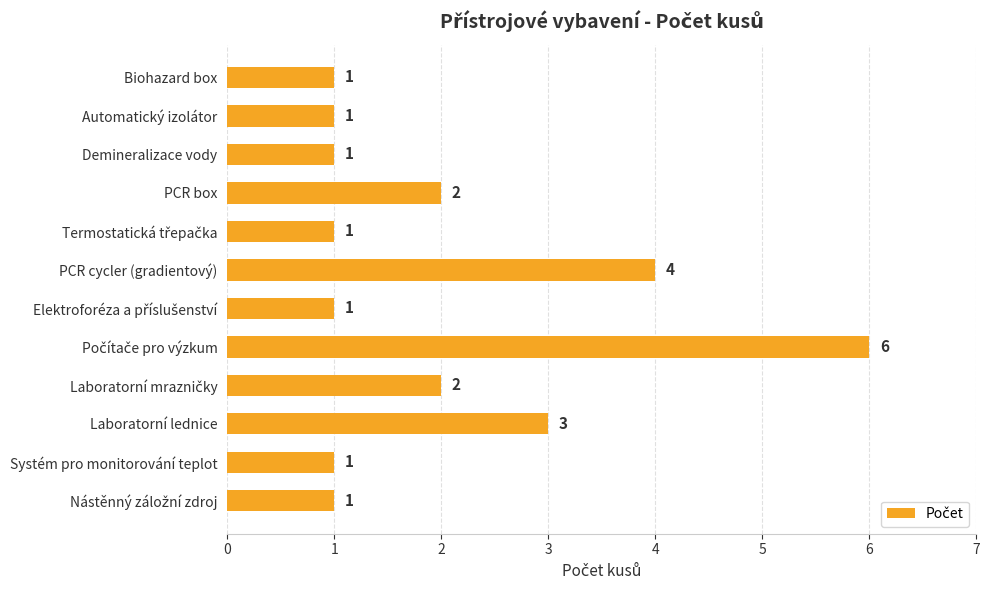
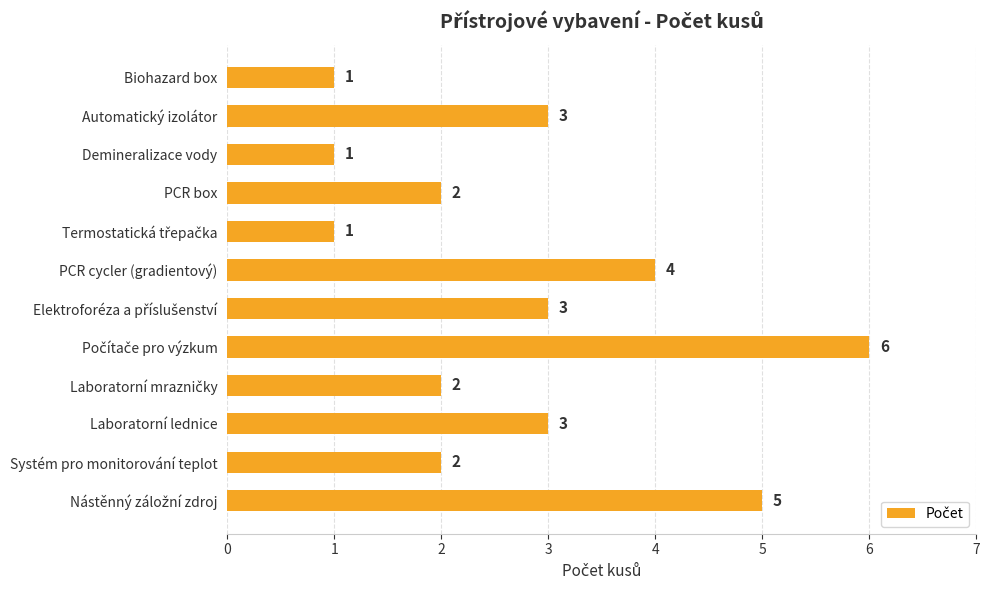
  {
    "Biohazard box": 1,
-   "Automatický izolátor": 1,
+   "Automatický izolátor": 3,
    "Demineralizace vody": 1,
    "PCR box": 2,
    "Termostatická třepačka": 1,
    "PCR cycler (gradientový)": 4,
-   "Elektroforéza a příslušenství": 1,
+   "Elektroforéza a příslušenství": 3,
    "Počítače pro výzkum": 6,
    "Laboratorní mrazničky": 2,
    "Laboratorní lednice": 3,
-   "Systém pro monitorování teplot": 1,
-   "Nástěnný záložní zdroj": 1
+   "Systém pro monitorování teplot": 2,
+   "Nástěnný záložní zdroj": 5
  }
